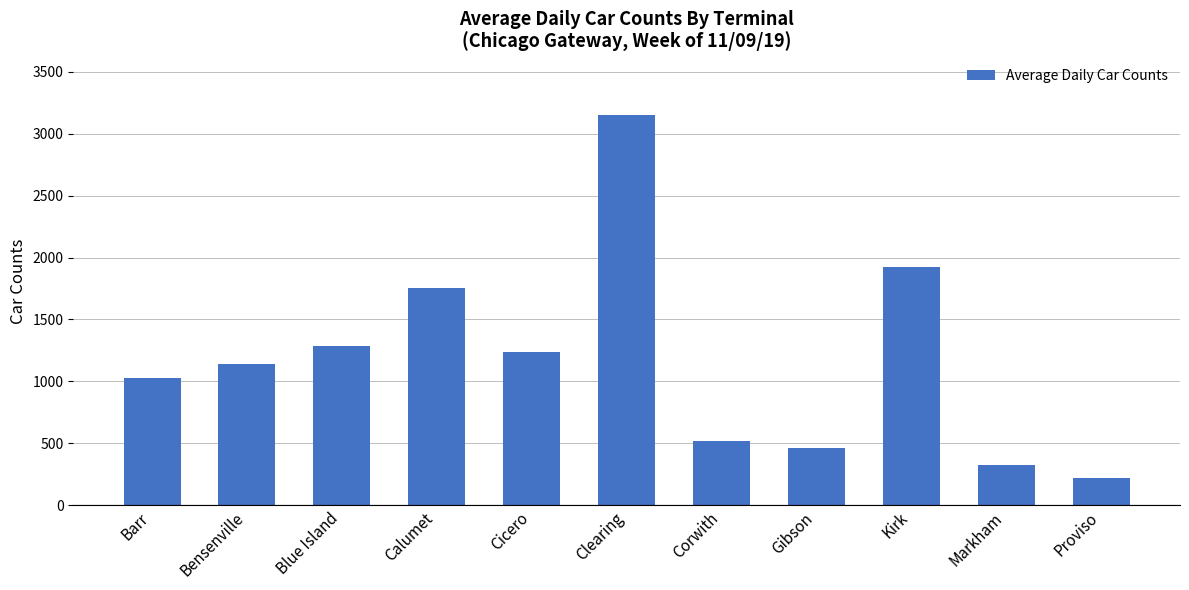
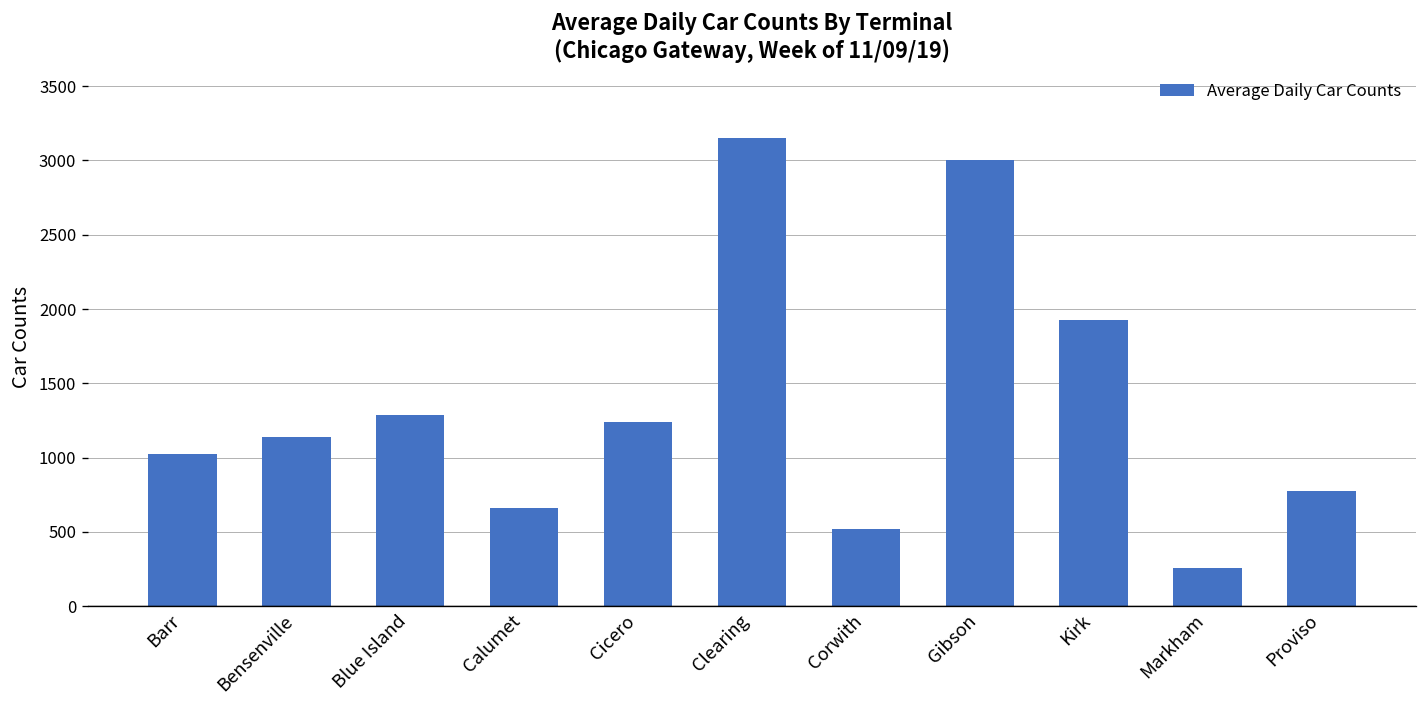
  {
    "Barr": 1030,
    "Bensenville": 1140,
    "Blue Island": 1290,
-   "Calumet": 1760,
+   "Calumet": 660,
    "Cicero": 1240,
    "Clearing": 3150,
    "Corwith": 520,
-   "Gibson": 470,
+   "Gibson": 3000,
    "Kirk": 1930,
-   "Markham": 320,
-   "Proviso": 220
+   "Markham": 260,
+   "Proviso": 780
  }
